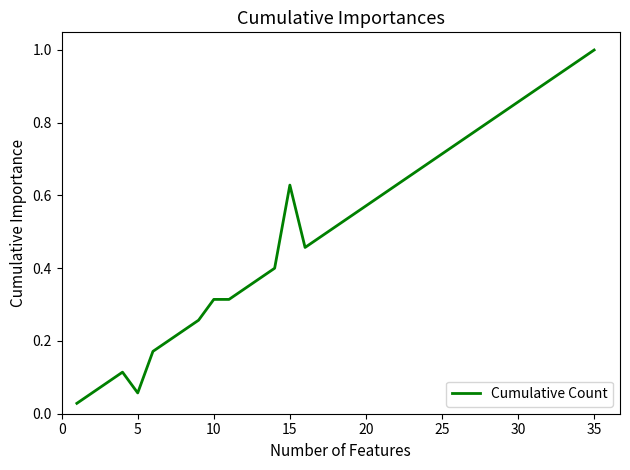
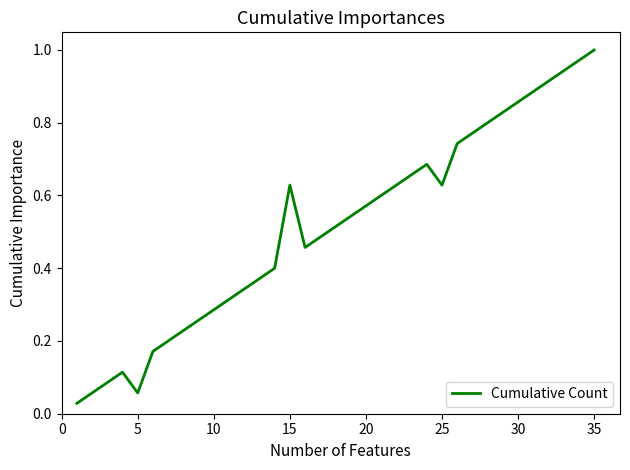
  {
    "5": 0.06,
-   "10": 0.31,
+   "10": 0.29,
    "15": 0.63,
    "20": 0.57,
-   "25": 0.71,
+   "25": 0.63,
    "30": 0.86,
    "35": 1.00
  }
